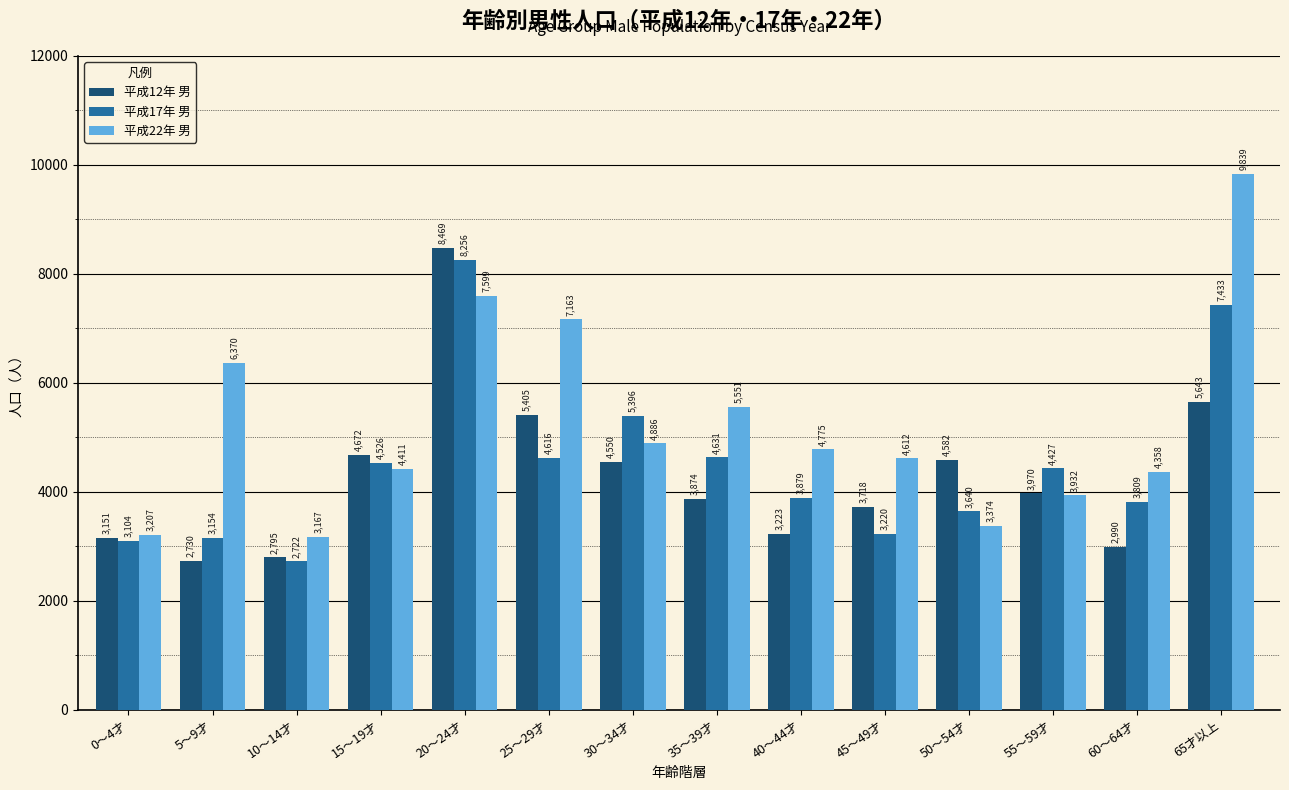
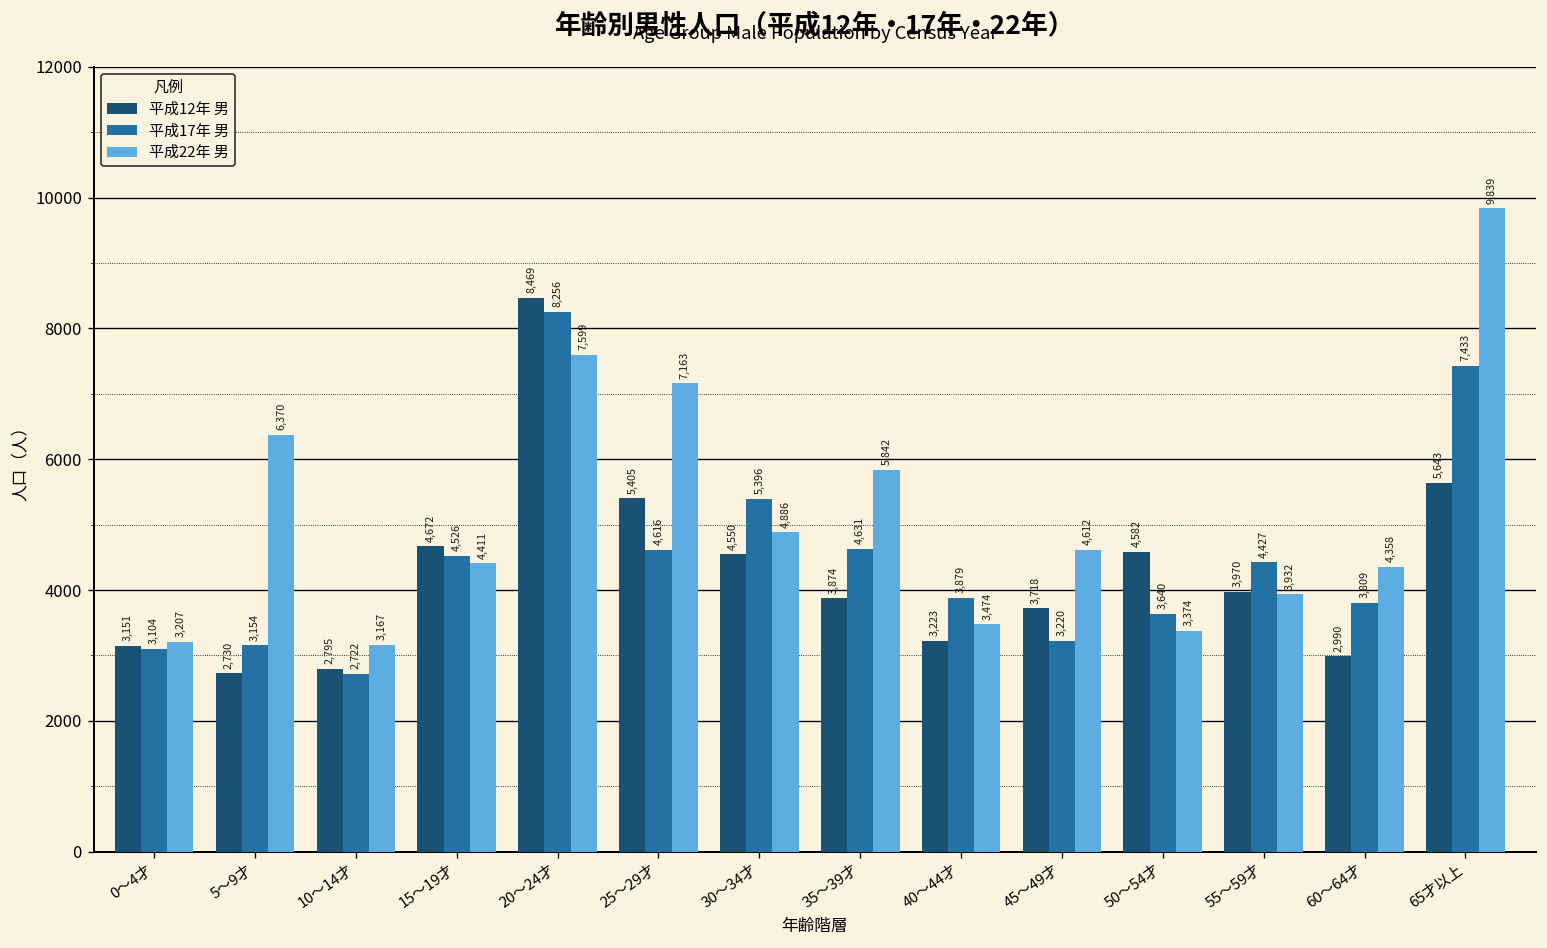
  {
    "平成22年 男": {
      "0～4才": "3,207",
      "5～9才": "6,370",
      "10～14才": "3,167",
      "15～19才": "4,411",
      "20～24才": "7,599",
      "25～29才": "7,163",
      "30～34才": "4,886",
-     "35～39才": "5,551",
-     "40～44才": "4,775",
+     "35～39才": "5,842",
+     "40～44才": "3,474",
      "45～49才": "4,612",
      "50～54才": "3,374",
      "55～59才": "3,932",
      "60～64才": "4,358",
      "65才以上": "9,839"
    }
  }
